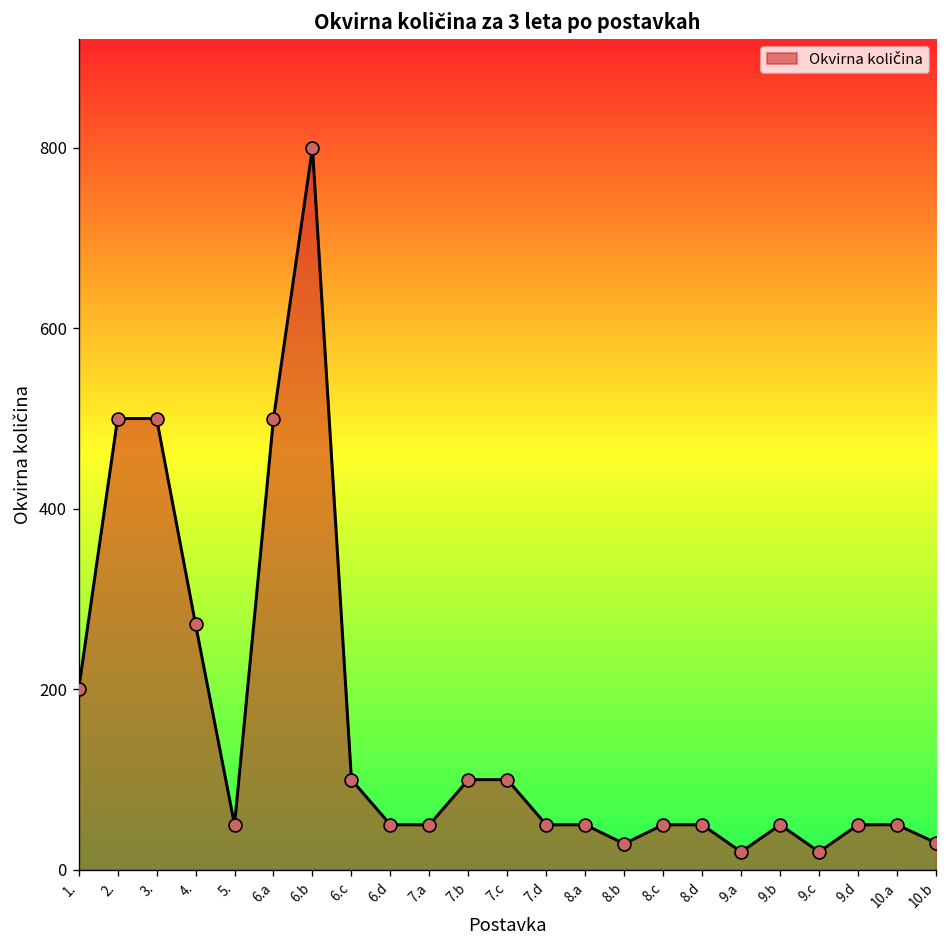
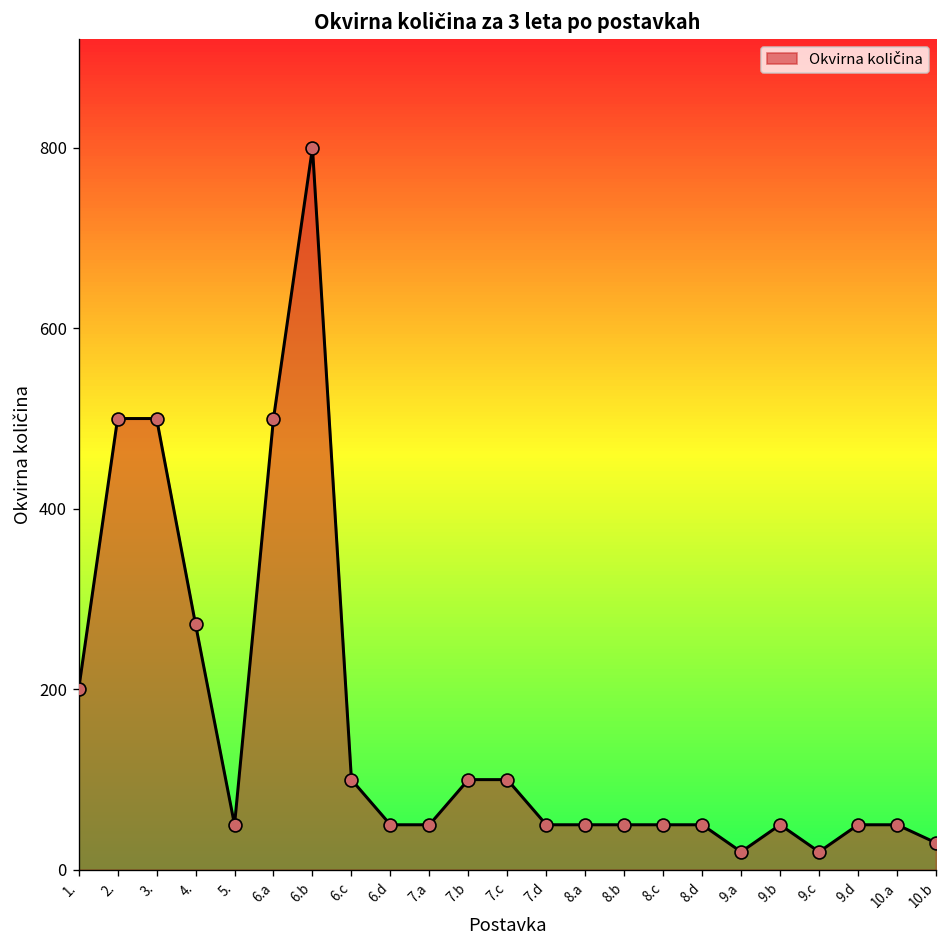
  {
    "1.": 200,
    "2.": 500,
    "3.": 500,
    "4.": 270,
    "5.": 50,
    "6.a": 500,
    "6.b": 800,
    "6.c": 100,
    "6.d": 50,
    "7.a": 50,
    "7.b": 100,
    "7.c": 100,
    "7.d": 50,
    "8.a": 50,
-   "8.b": 30,
+   "8.b": 50,
    "8.c": 50,
    "8.d": 50,
    "9.a": 20,
    "9.b": 50,
    "9.c": 20,
    "9.d": 50,
    "10.a": 50,
    "10.b": 30
  }
